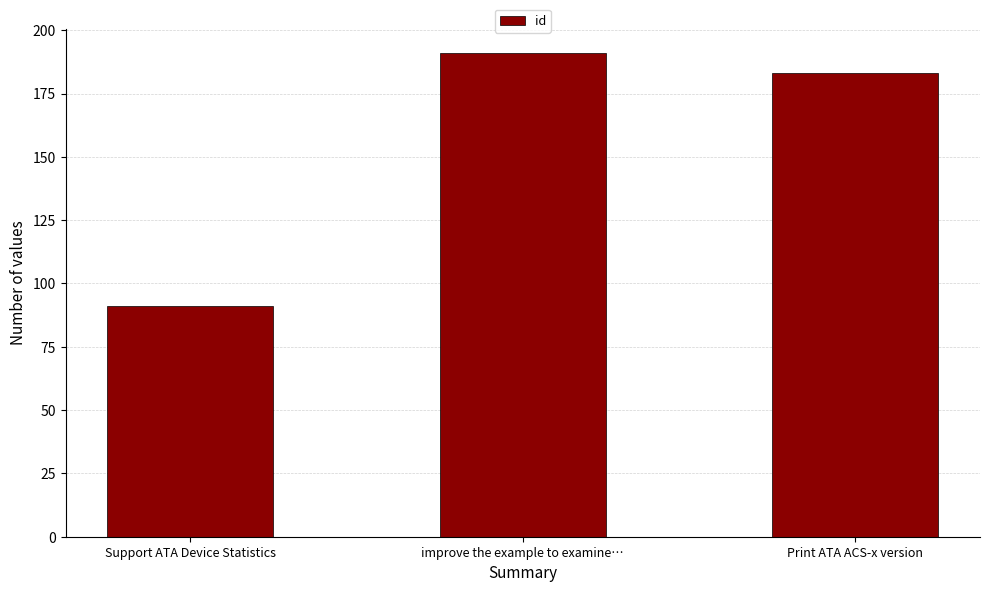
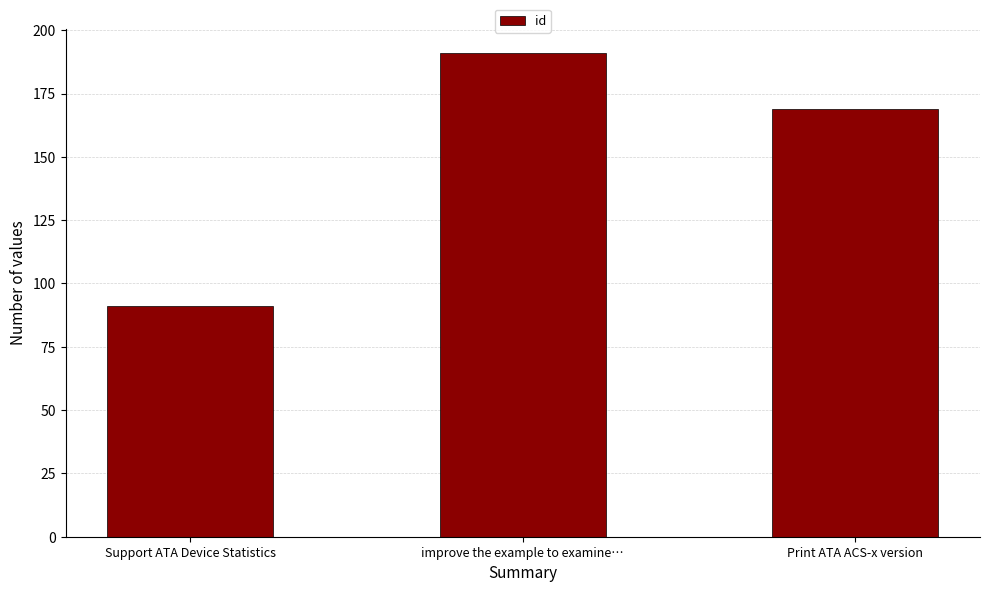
  {
    "Support ATA Device Statistics": 91,
    "improve the example to examine…": 191,
-   "Print ATA ACS-x version": 183
+   "Print ATA ACS-x version": 169
  }
